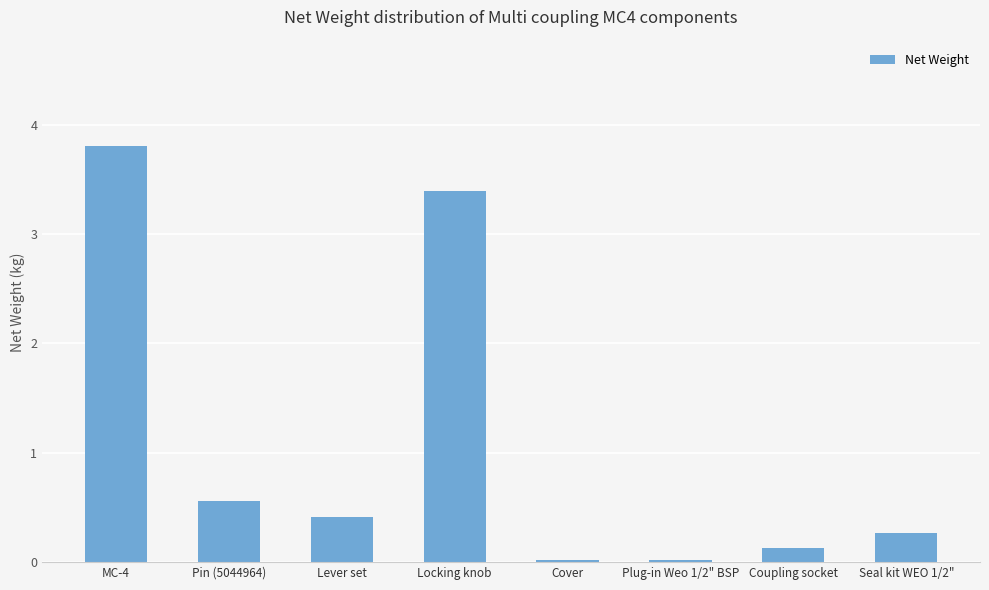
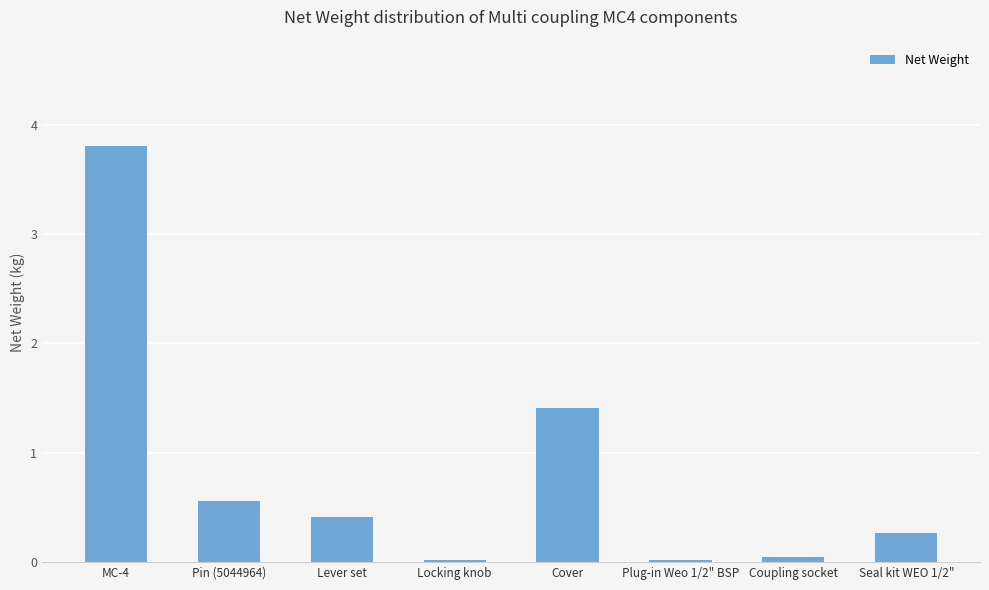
  {
    "MC-4": 3.80,
    "Pin (5044964)": 0.56,
    "Lever set": 0.41,
-   "Locking knob": 3.39,
-   "Cover": 0.02,
-   "Coupling socket": 0.13,
+   "Locking knob": 0.02,
+   "Cover": 1.41,
+   "Coupling socket": 0.05,
    "Seal kit WEO 1/2\"": 0.27
  }
